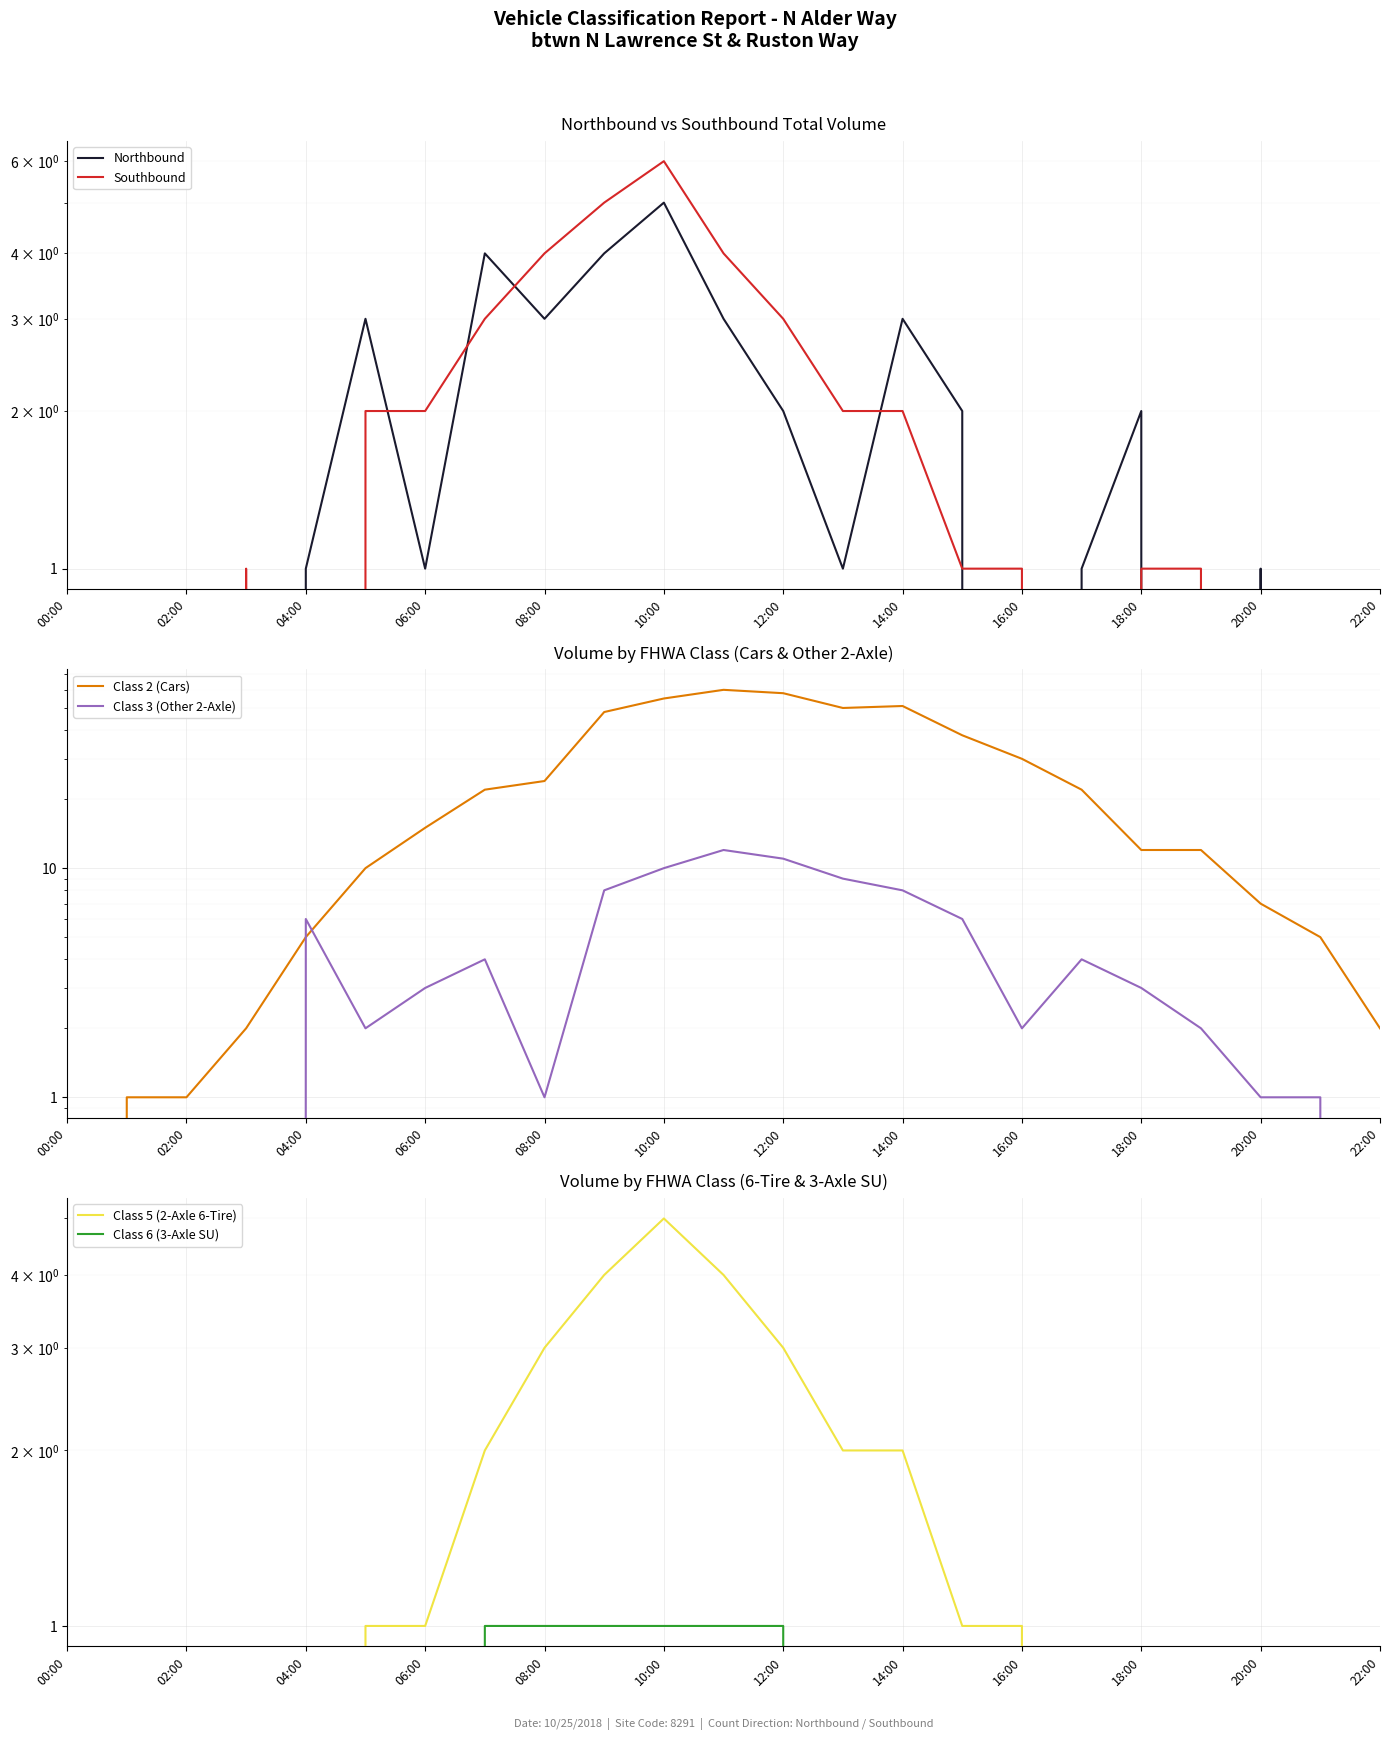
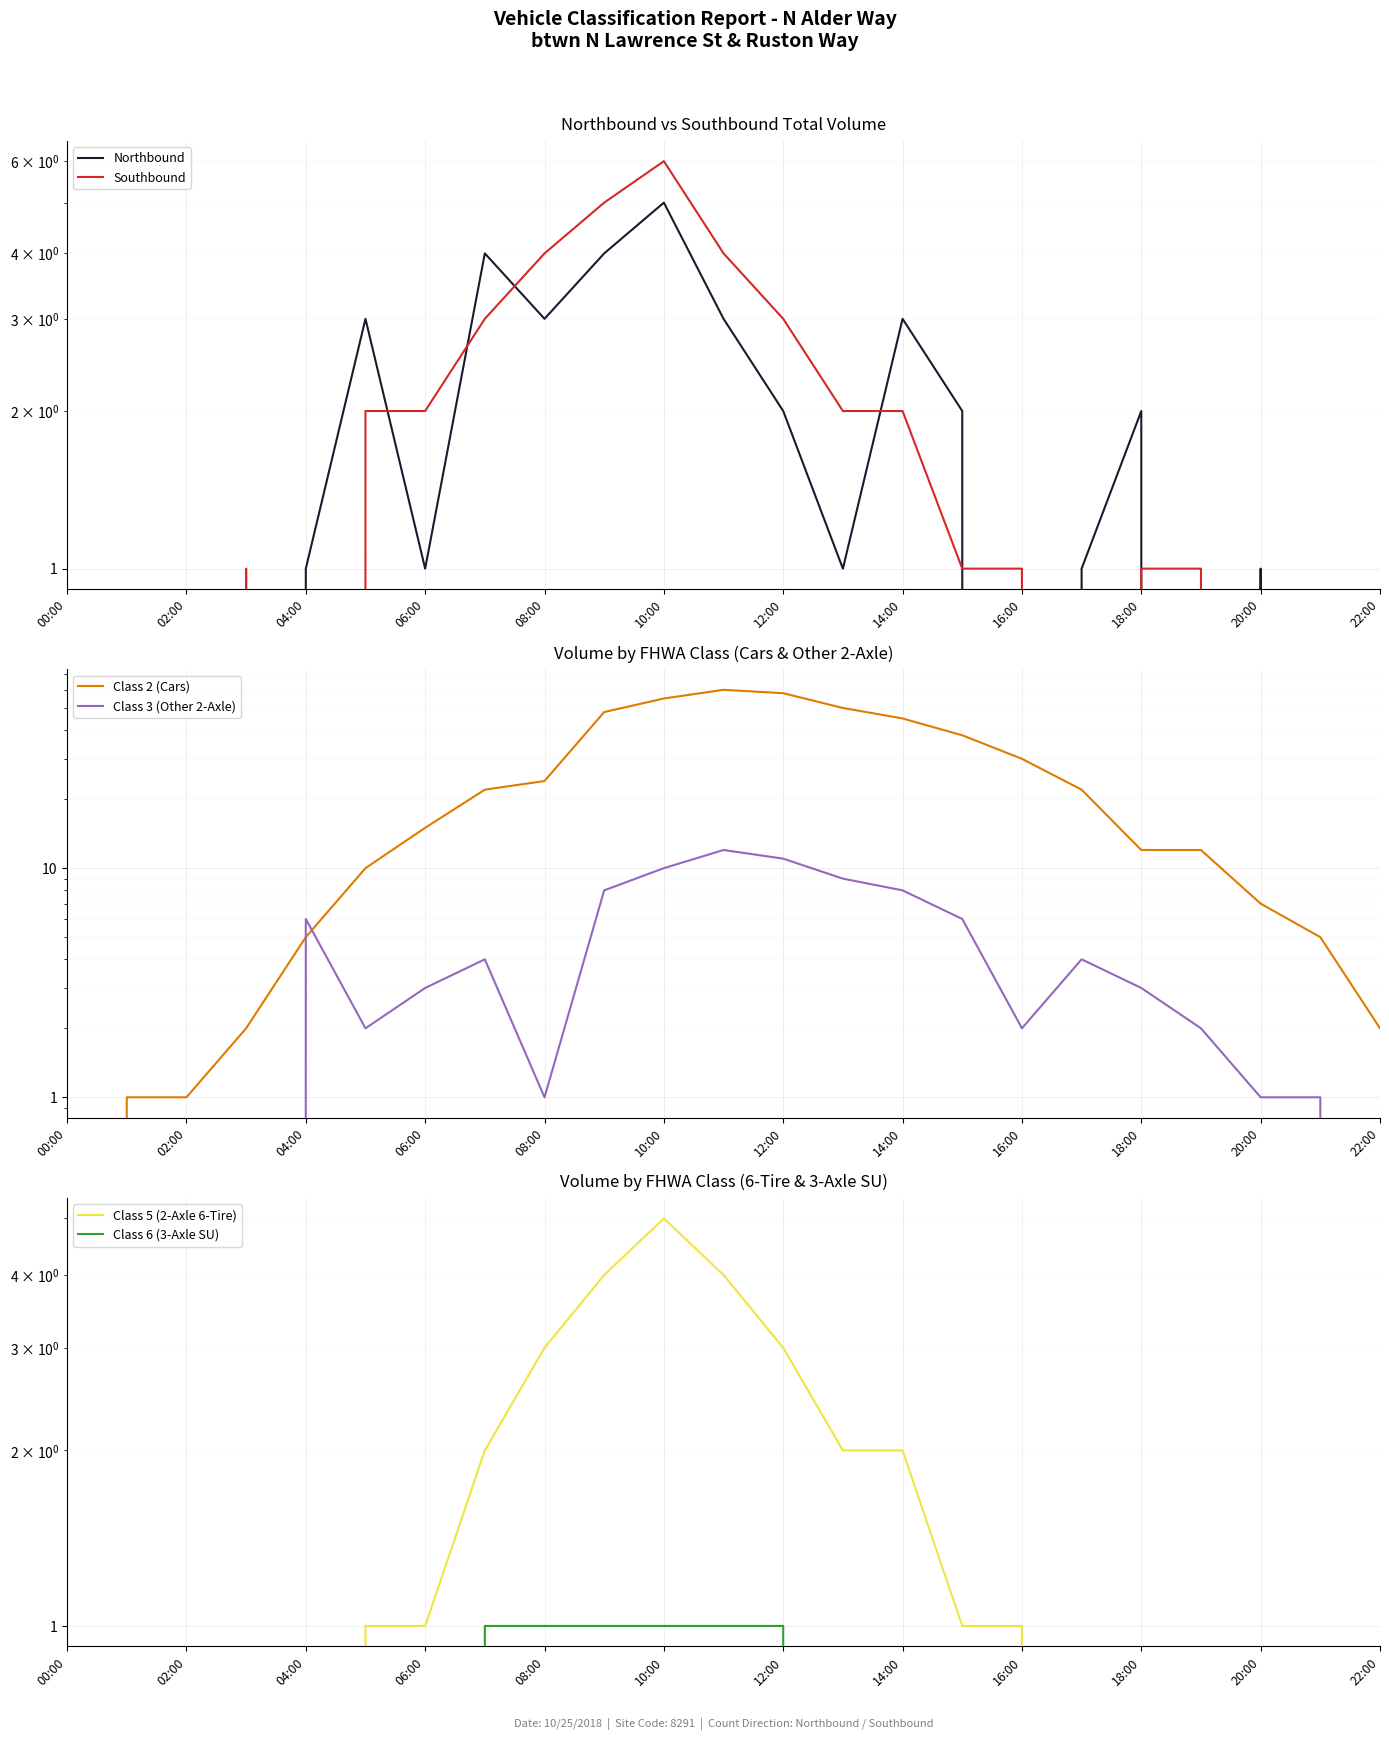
  {
    "Volume by FHWA Class (Cars & Other 2-Axle)": {
      "Class 2 (Cars)": {
        "02:00": 1,
        "04:00": 5,
        "06:00": 15,
        "08:00": 24,
        "10:00": 55,
        "12:00": 58,
-       "14:00": 51,
+       "14:00": 45,
        "16:00": 30,
        "18:00": 12,
        "20:00": 7,
        "22:00": 2
      },
      "Class 3 (Other 2-Axle)": {
        "04:00": 6,
        "06:00": 3,
        "08:00": 1,
        "10:00": 10,
        "12:00": 11,
        "14:00": 8,
        "16:00": 2,
        "18:00": 3,
        "20:00": 1
      }
    }
  }
